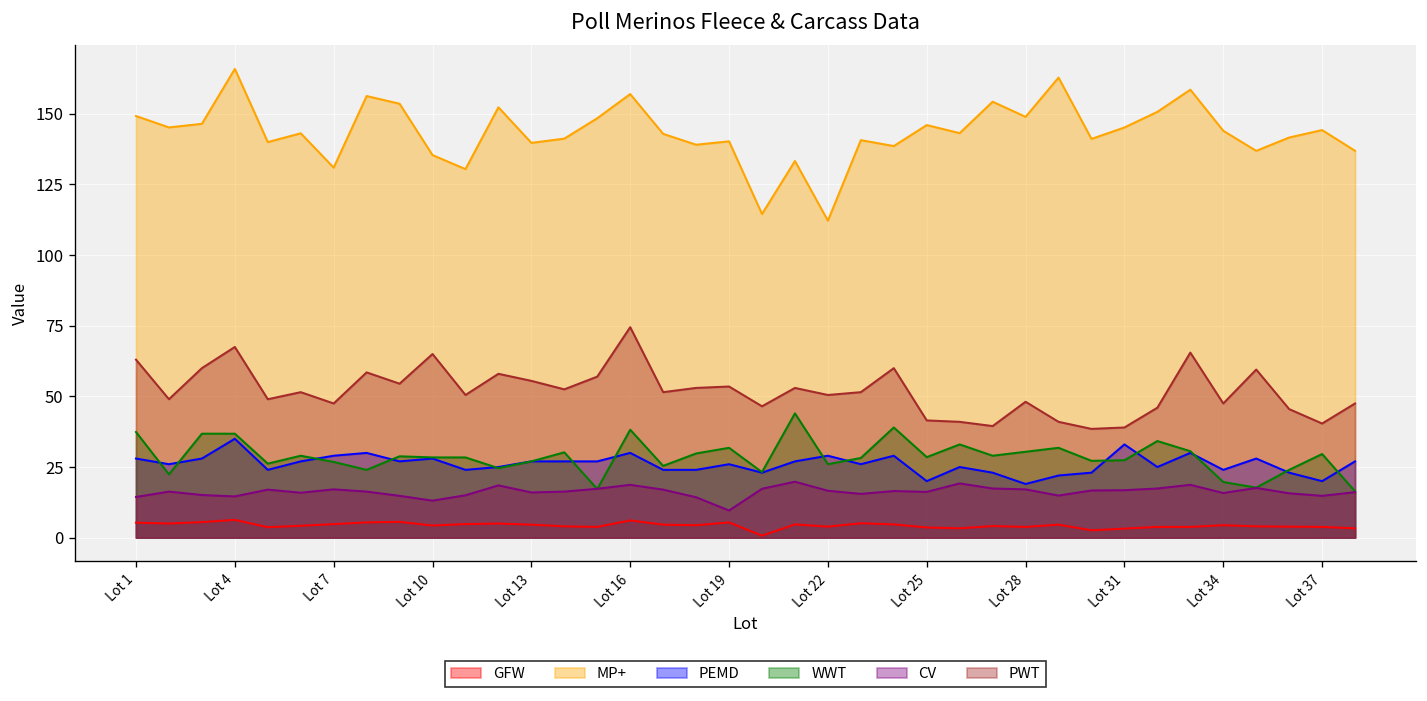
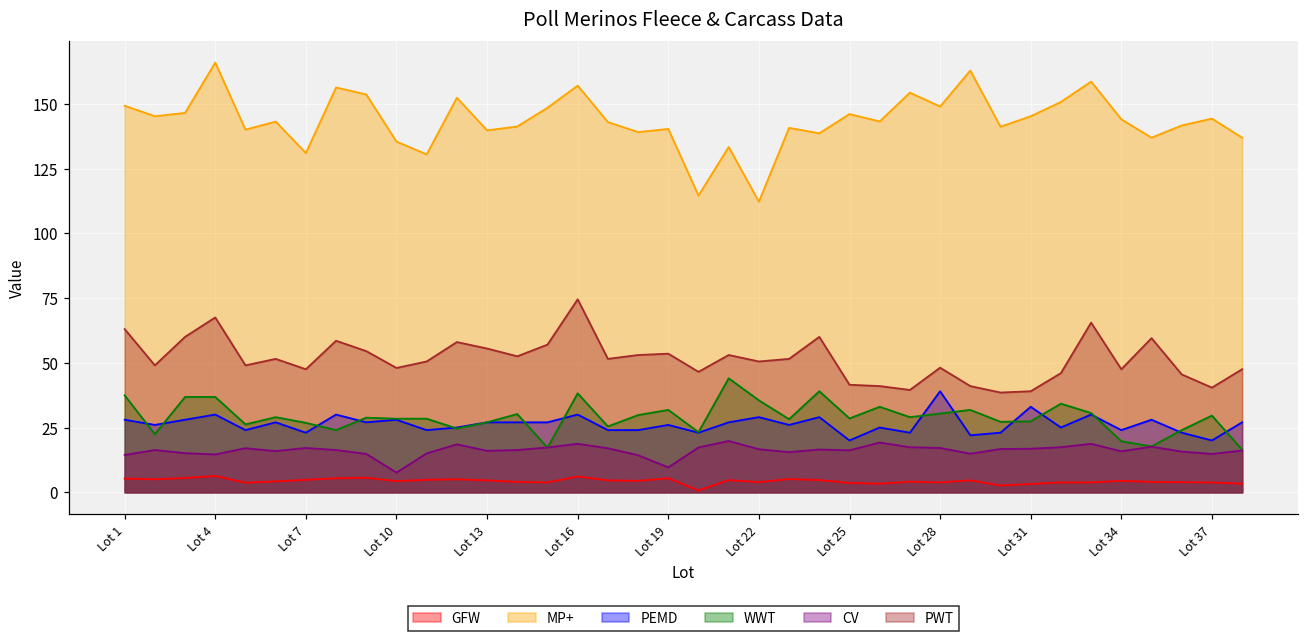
  {
    "GFW": {
      "Lot 1": 5,
      "Lot 4": 6,
      "Lot 7": 5,
      "Lot 10": 4,
      "Lot 13": 5,
      "Lot 16": 6,
      "Lot 19": 5,
      "Lot 22": 4,
      "Lot 25": 4,
      "Lot 28": 4,
      "Lot 31": 3,
      "Lot 34": 4,
      "Lot 37": 4
    },
    "MP+": {
      "Lot 1": 149,
      "Lot 4": 166,
      "Lot 7": 131,
      "Lot 10": 135,
      "Lot 13": 140,
      "Lot 16": 157,
      "Lot 19": 140,
      "Lot 22": 112,
      "Lot 25": 146,
      "Lot 28": 149,
      "Lot 31": 145,
      "Lot 34": 144,
      "Lot 37": 144
    },
    "PEMD": {
      "Lot 1": 28,
-     "Lot 4": 35,
-     "Lot 7": 29,
+     "Lot 4": 30,
+     "Lot 7": 23,
      "Lot 16": 30,
      "Lot 19": 26,
      "Lot 22": 29,
      "Lot 25": 20,
-     "Lot 28": 19,
+     "Lot 28": 39,
      "Lot 31": 33,
      "Lot 34": 24,
      "Lot 37": 20
    },
    "WWT": {
      "Lot 1": 37,
      "Lot 4": 37,
      "Lot 7": 27,
      "Lot 16": 38,
      "Lot 19": 32,
-     "Lot 22": 26,
+     "Lot 22": 36,
      "Lot 25": 29,
      "Lot 28": 30,
      "Lot 31": 27,
      "Lot 34": 20,
      "Lot 37": 30
    },
    "CV": {
      "Lot 1": 14,
      "Lot 4": 15,
      "Lot 7": 17,
-     "Lot 10": 13,
+     "Lot 10": 8,
      "Lot 13": 16,
      "Lot 16": 19,
      "Lot 19": 10,
      "Lot 22": 17,
      "Lot 25": 16,
      "Lot 28": 17,
      "Lot 31": 17,
      "Lot 34": 16,
      "Lot 37": 15
    },
    "PWT": {
      "Lot 1": 63,
      "Lot 4": 68,
      "Lot 7": 48,
-     "Lot 10": 65,
+     "Lot 10": 48,
      "Lot 13": 56,
      "Lot 16": 75,
      "Lot 19": 54,
      "Lot 22": 51,
      "Lot 25": 42,
      "Lot 28": 48,
      "Lot 31": 39,
      "Lot 34": 48,
      "Lot 37": 40
    }
  }
